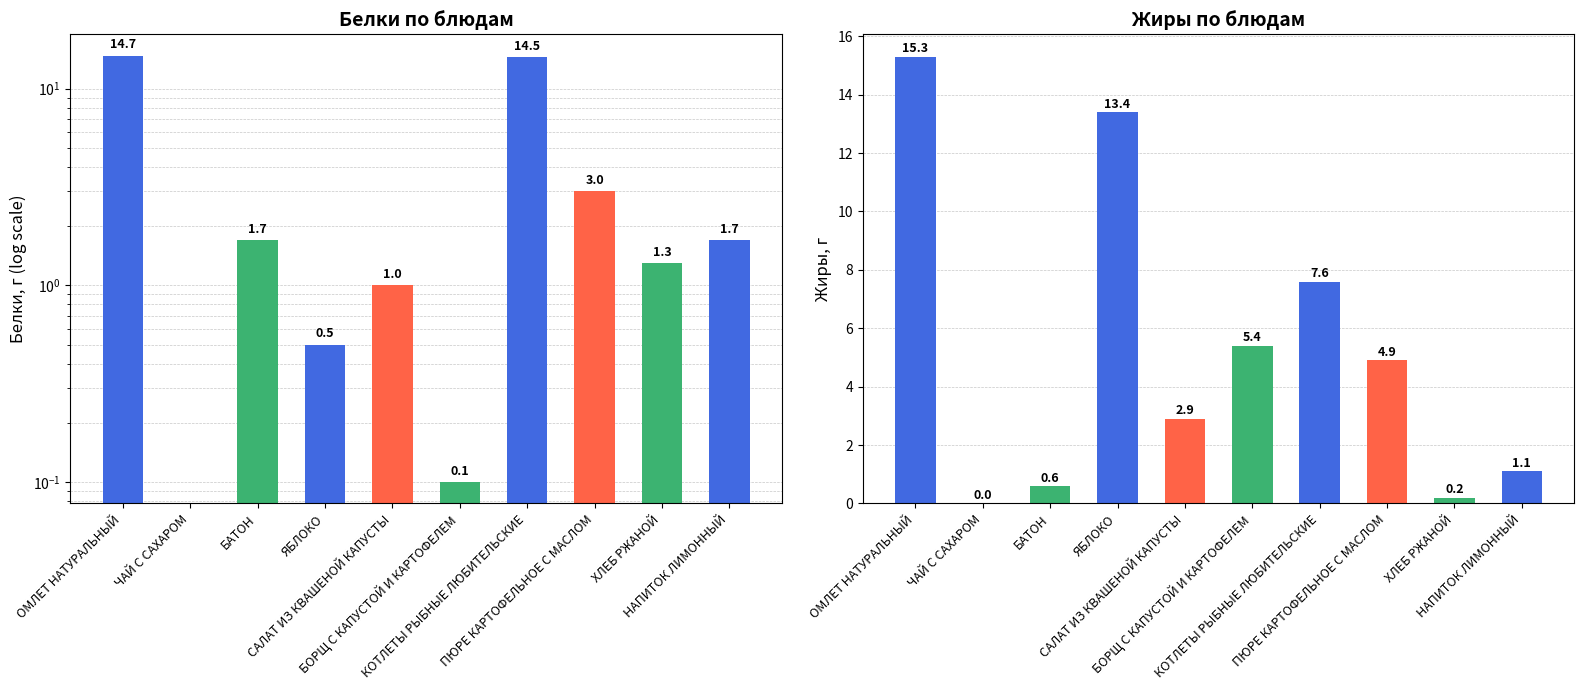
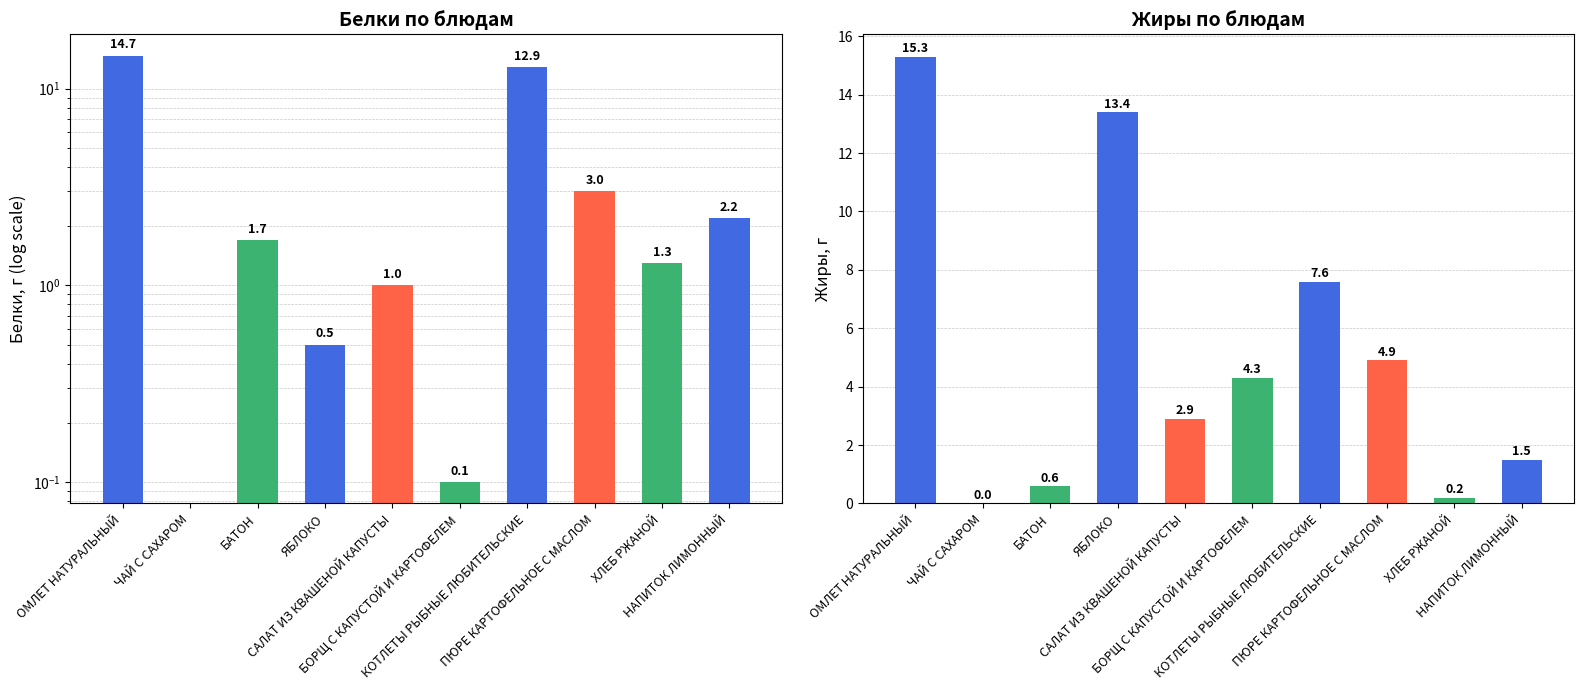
  {
    "Белки по блюдам": {
      "ОМЛЕТ НАТУРАЛЬНЫЙ": 14.7,
      "БАТОН": 1.7,
      "ЯБЛОКО": 0.5,
      "САЛАТ ИЗ КВАШЕНОЙ КАПУСТЫ": 1.0,
      "БОРЩ С КАПУСТОЙ И КАРТОФЕЛЕМ": 0.1,
-     "КОТЛЕТЫ РЫБНЫЕ ЛЮБИТЕЛЬСКИЕ": 14.5,
+     "КОТЛЕТЫ РЫБНЫЕ ЛЮБИТЕЛЬСКИЕ": 12.9,
      "ПЮРЕ КАРТОФЕЛЬНОЕ С МАСЛОМ": 3.0,
      "ХЛЕБ РЖАНОЙ": 1.3,
-     "НАПИТОК ЛИМОННЫЙ": 1.7
+     "НАПИТОК ЛИМОННЫЙ": 2.2
    },
    "Жиры по блюдам": {
      "ОМЛЕТ НАТУРАЛЬНЫЙ": 15.3,
      "ЧАЙ С САХАРОМ": 0.0,
      "БАТОН": 0.6,
      "ЯБЛОКО": 13.4,
      "САЛАТ ИЗ КВАШЕНОЙ КАПУСТЫ": 2.9,
-     "БОРЩ С КАПУСТОЙ И КАРТОФЕЛЕМ": 5.4,
+     "БОРЩ С КАПУСТОЙ И КАРТОФЕЛЕМ": 4.3,
      "КОТЛЕТЫ РЫБНЫЕ ЛЮБИТЕЛЬСКИЕ": 7.6,
      "ПЮРЕ КАРТОФЕЛЬНОЕ С МАСЛОМ": 4.9,
      "ХЛЕБ РЖАНОЙ": 0.2,
-     "НАПИТОК ЛИМОННЫЙ": 1.1
+     "НАПИТОК ЛИМОННЫЙ": 1.5
    }
  }
